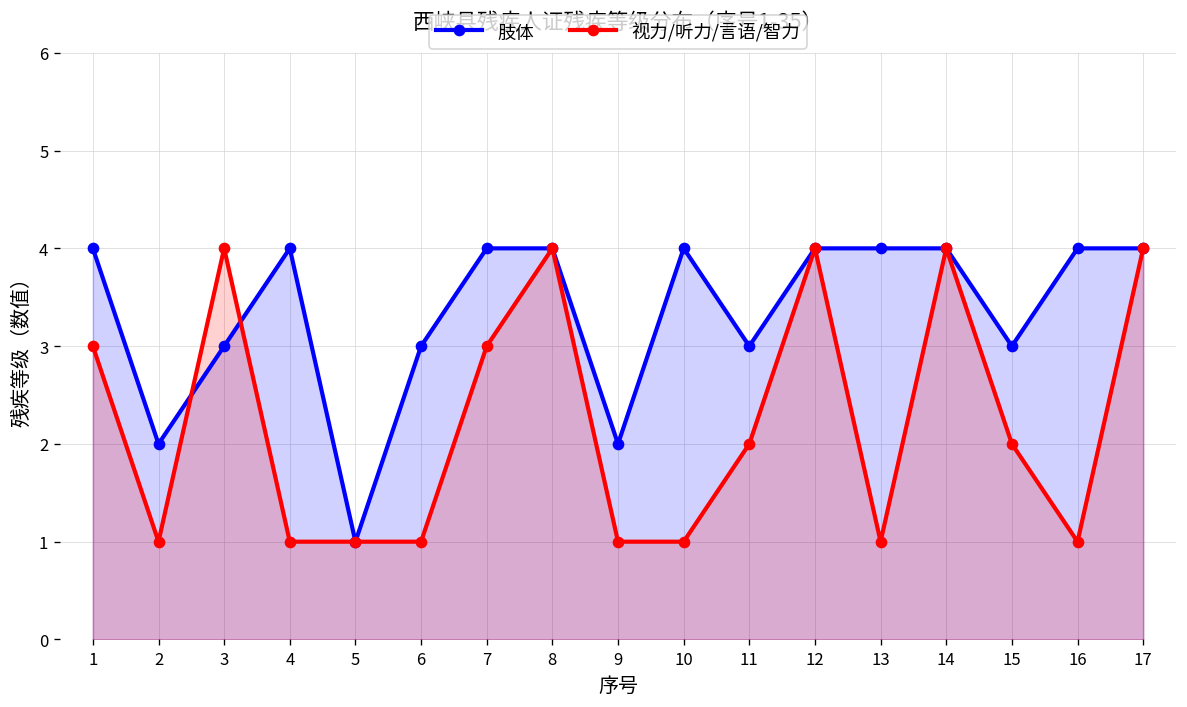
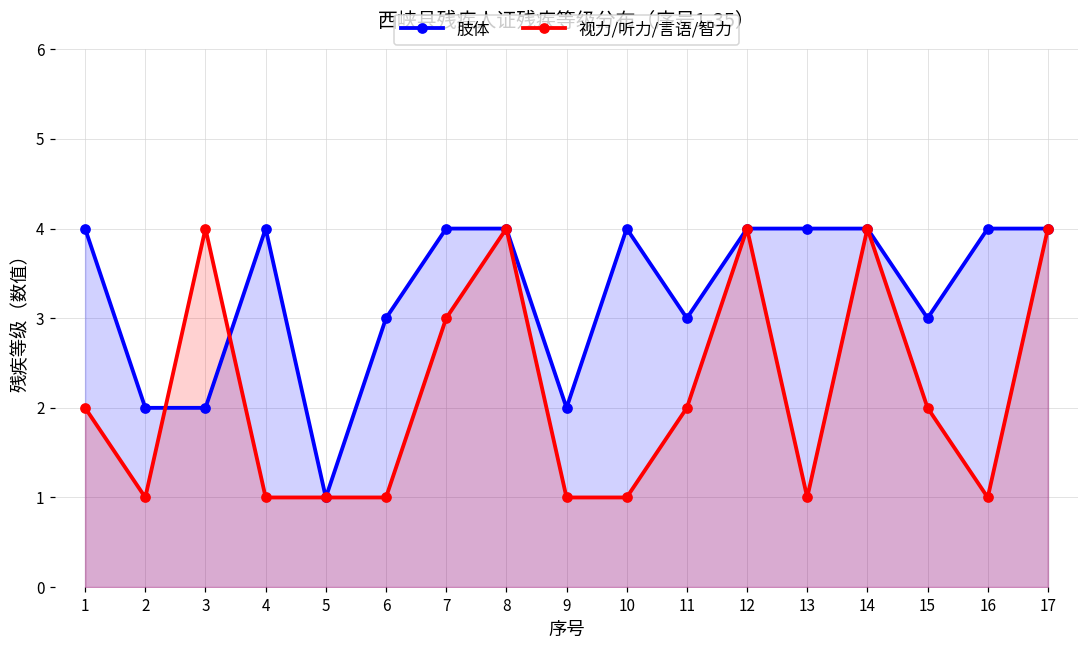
  {
    "肢体": {
      "1": 4,
      "2": 2,
-     "3": 3,
+     "3": 2,
      "4": 4,
      "6": 3,
      "7": 4,
      "9": 2,
      "10": 4,
      "11": 3,
      "13": 4,
      "15": 3,
      "16": 4
    },
    "视力/听力/言语/智力": {
-     "1": 3,
+     "1": 2,
      "2": 1,
      "3": 4,
      "4": 1,
      "6": 1,
      "7": 3,
      "9": 1,
      "10": 1,
      "11": 2,
      "13": 1,
      "15": 2,
      "16": 1
    }
  }
